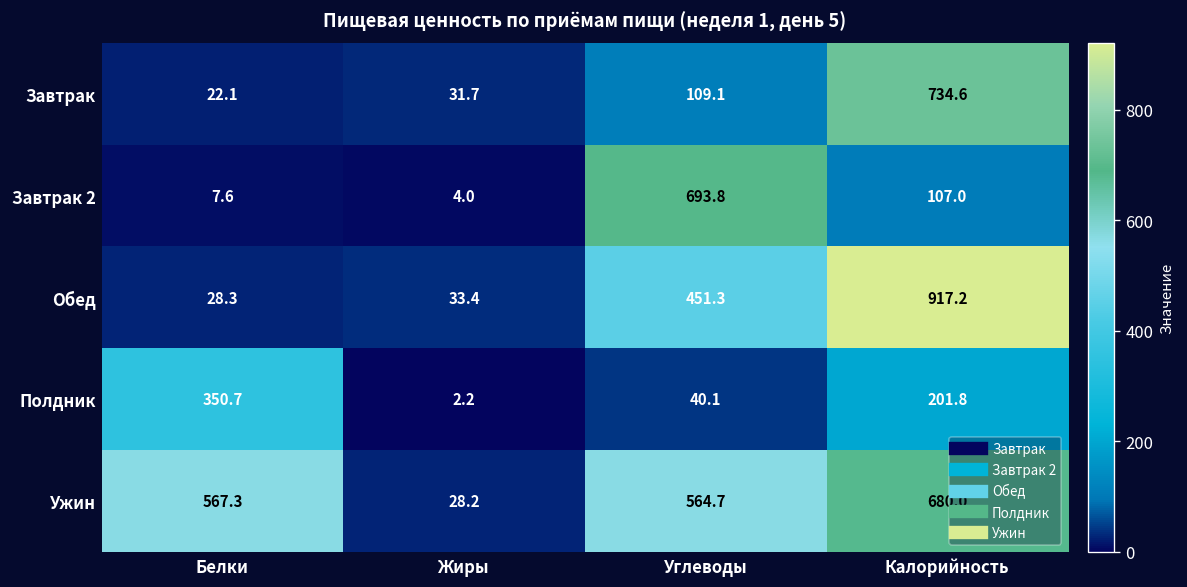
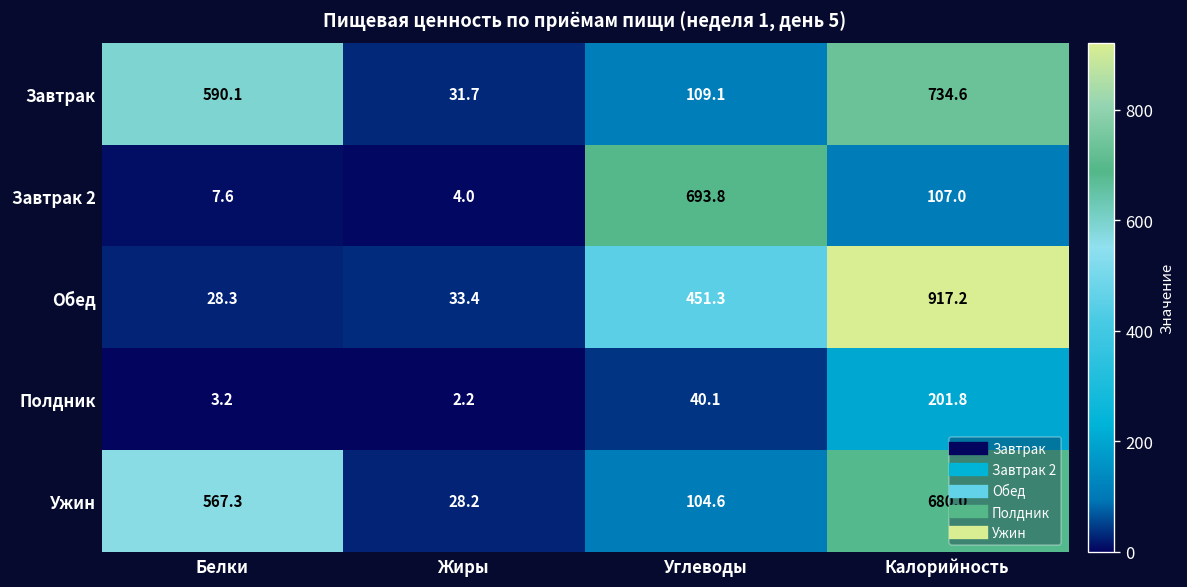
  {
    "Завтрак": {
-     "Белки": 22.1,
+     "Белки": 590.1,
      "Жиры": 31.7,
      "Углеводы": 109.1,
      "Калорийность": 734.6
    },
    "Завтрак 2": {
      "Белки": 7.6,
      "Жиры": 4.0,
      "Углеводы": 693.8,
      "Калорийность": 107.0
    },
    "Обед": {
      "Белки": 28.3,
      "Жиры": 33.4,
      "Углеводы": 451.3,
      "Калорийность": 917.2
    },
    "Полдник": {
-     "Белки": 350.7,
+     "Белки": 3.2,
      "Жиры": 2.2,
      "Углеводы": 40.1,
      "Калорийность": 201.8
    },
    "Ужин": {
      "Белки": 567.3,
      "Жиры": 28.2,
-     "Углеводы": 564.7
+     "Углеводы": 104.6
    }
  }
